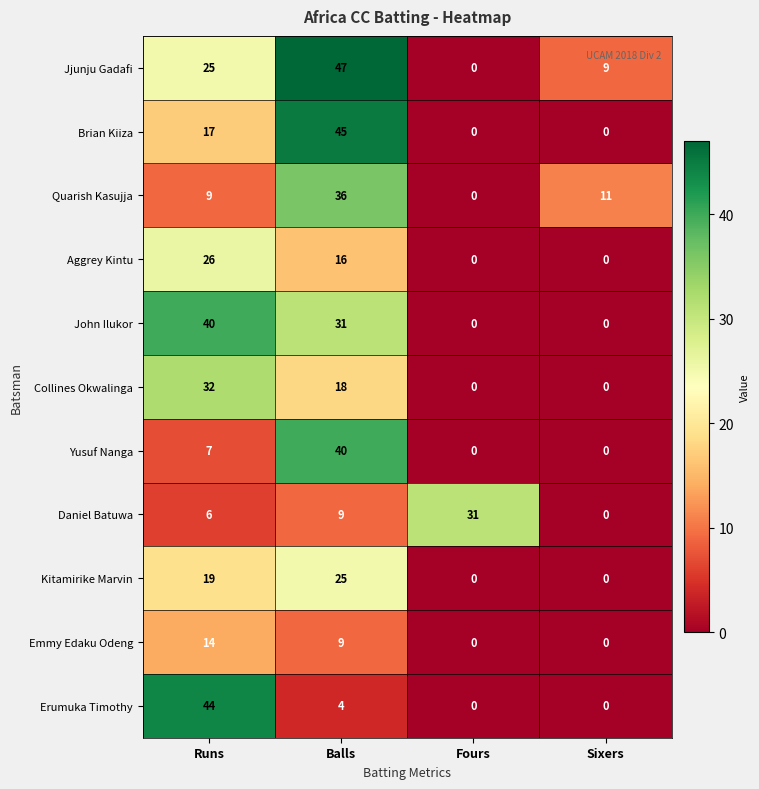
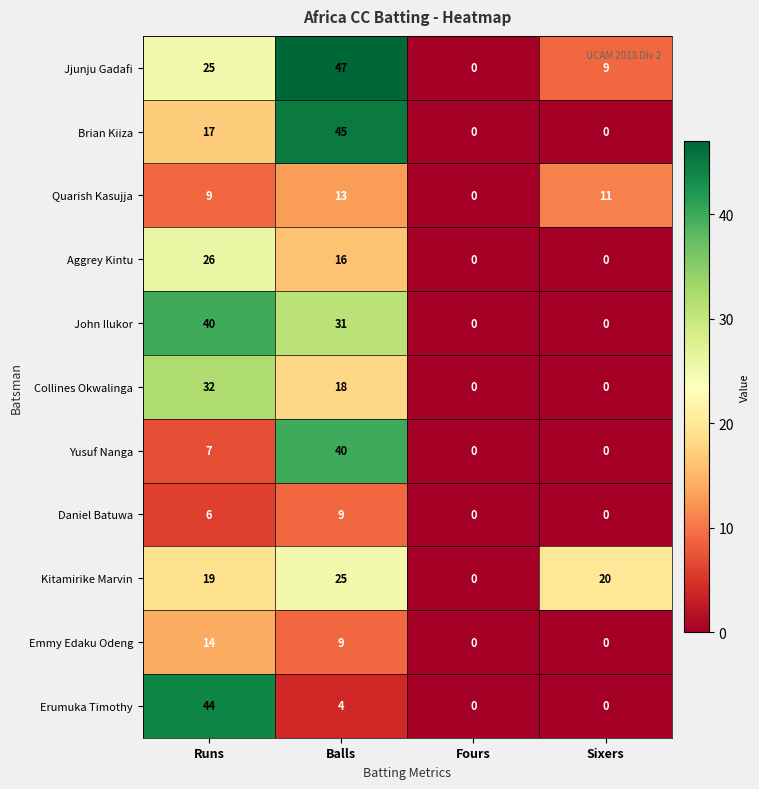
  {
    "Jjunju Gadafi": {
      "Runs": 25,
      "Balls": 47,
      "Fours": 0
    },
    "Brian Kiiza": {
      "Runs": 17,
      "Balls": 45,
      "Fours": 0,
      "Sixers": 0
    },
    "Quarish Kasujja": {
      "Runs": 9,
-     "Balls": 36,
+     "Balls": 13,
      "Fours": 0,
      "Sixers": 11
    },
    "Aggrey Kintu": {
      "Runs": 26,
      "Balls": 16,
      "Fours": 0,
      "Sixers": 0
    },
    "John Ilukor": {
      "Runs": 40,
      "Balls": 31,
      "Fours": 0,
      "Sixers": 0
    },
    "Collines Okwalinga": {
      "Runs": 32,
      "Balls": 18,
      "Fours": 0,
      "Sixers": 0
    },
    "Yusuf Nanga": {
      "Runs": 7,
      "Balls": 40,
      "Fours": 0,
      "Sixers": 0
    },
    "Daniel Batuwa": {
      "Runs": 6,
      "Balls": 9,
-     "Fours": 31,
+     "Fours": 0,
      "Sixers": 0
    },
    "Kitamirike Marvin": {
      "Runs": 19,
      "Balls": 25,
      "Fours": 0,
-     "Sixers": 0
+     "Sixers": 20
    },
    "Emmy Edaku Odeng": {
      "Runs": 14,
      "Balls": 9,
      "Fours": 0,
      "Sixers": 0
    },
    "Erumuka Timothy": {
      "Runs": 44,
      "Balls": 4,
      "Fours": 0,
      "Sixers": 0
    }
  }
